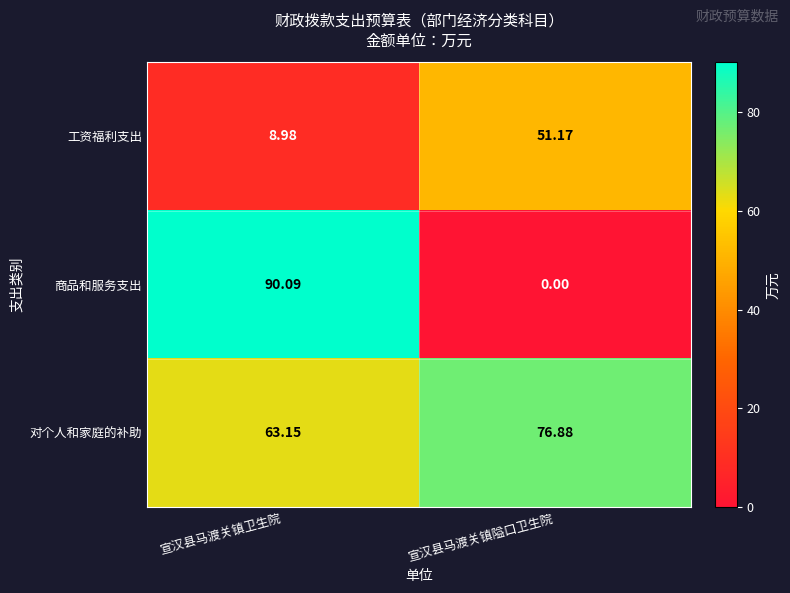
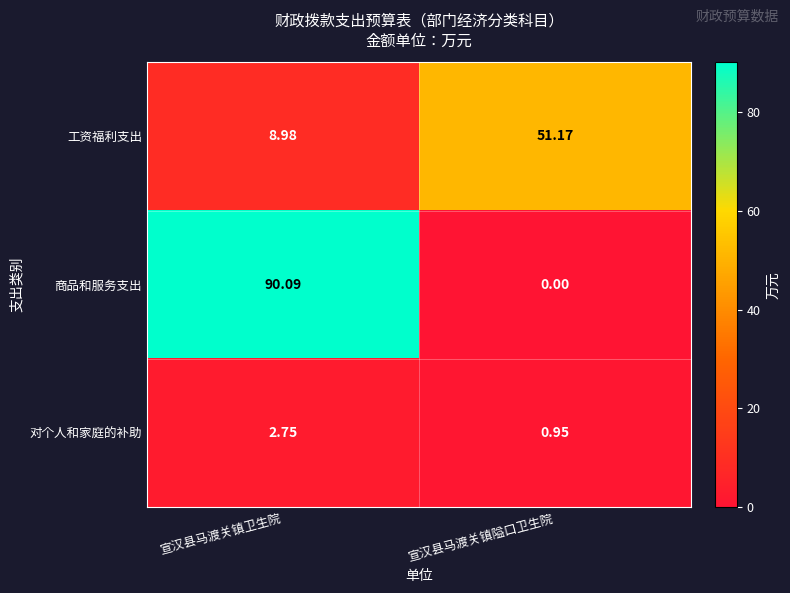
  {
    "工资福利支出": {
      "宣汉县马渡关镇卫生院": 8.98,
      "宣汉县马渡关镇隘口卫生院": 51.17
    },
    "商品和服务支出": {
      "宣汉县马渡关镇卫生院": 90.09,
      "宣汉县马渡关镇隘口卫生院": 0.00
    },
    "对个人和家庭的补助": {
-     "宣汉县马渡关镇卫生院": 63.15,
-     "宣汉县马渡关镇隘口卫生院": 76.88
+     "宣汉县马渡关镇卫生院": 2.75,
+     "宣汉县马渡关镇隘口卫生院": 0.95
    }
  }
